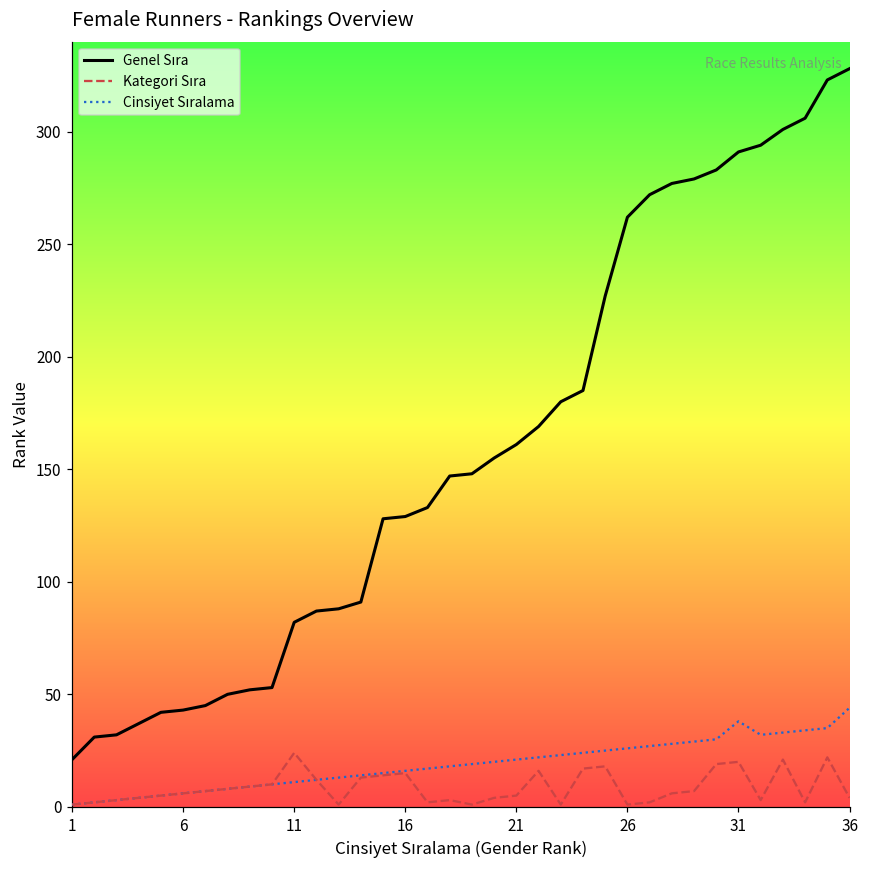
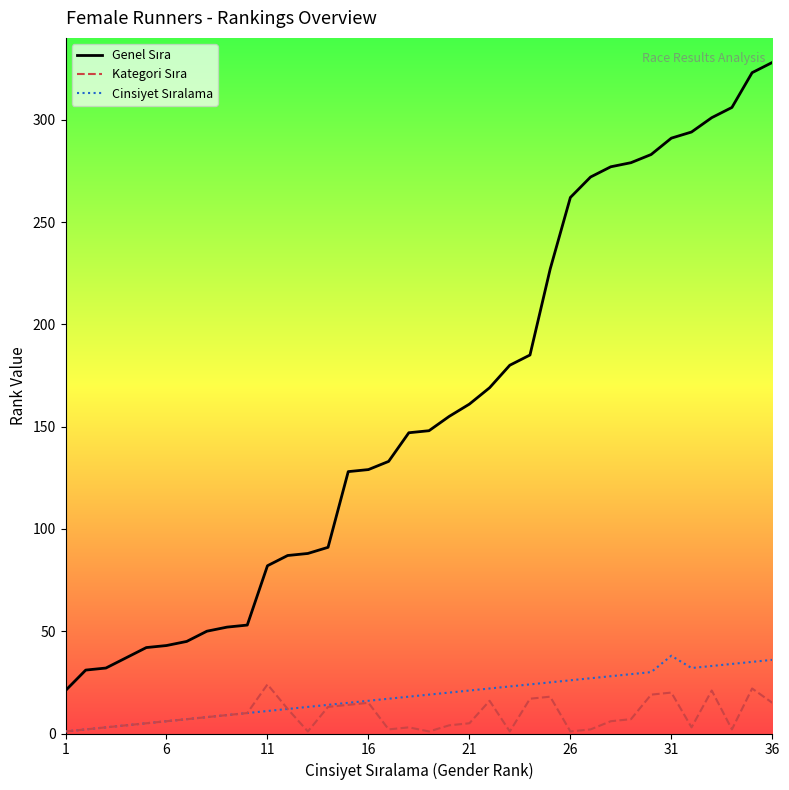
  {
    "Genel Sıra": {
      "1": 21,
      "6": 43,
      "11": 82,
      "16": 129,
      "21": 161,
      "26": 262,
      "31": 291,
      "36": 328
    },
    "Kategori Sıra": {
      "11": 24,
      "21": 5,
      "26": 1,
      "31": 20,
-     "36": 4
+     "36": 15
    },
    "Cinsiyet Sıralama": {
      "11": 11,
      "21": 21,
      "26": 26,
      "31": 38,
-     "36": 44
+     "36": 36
    }
  }
